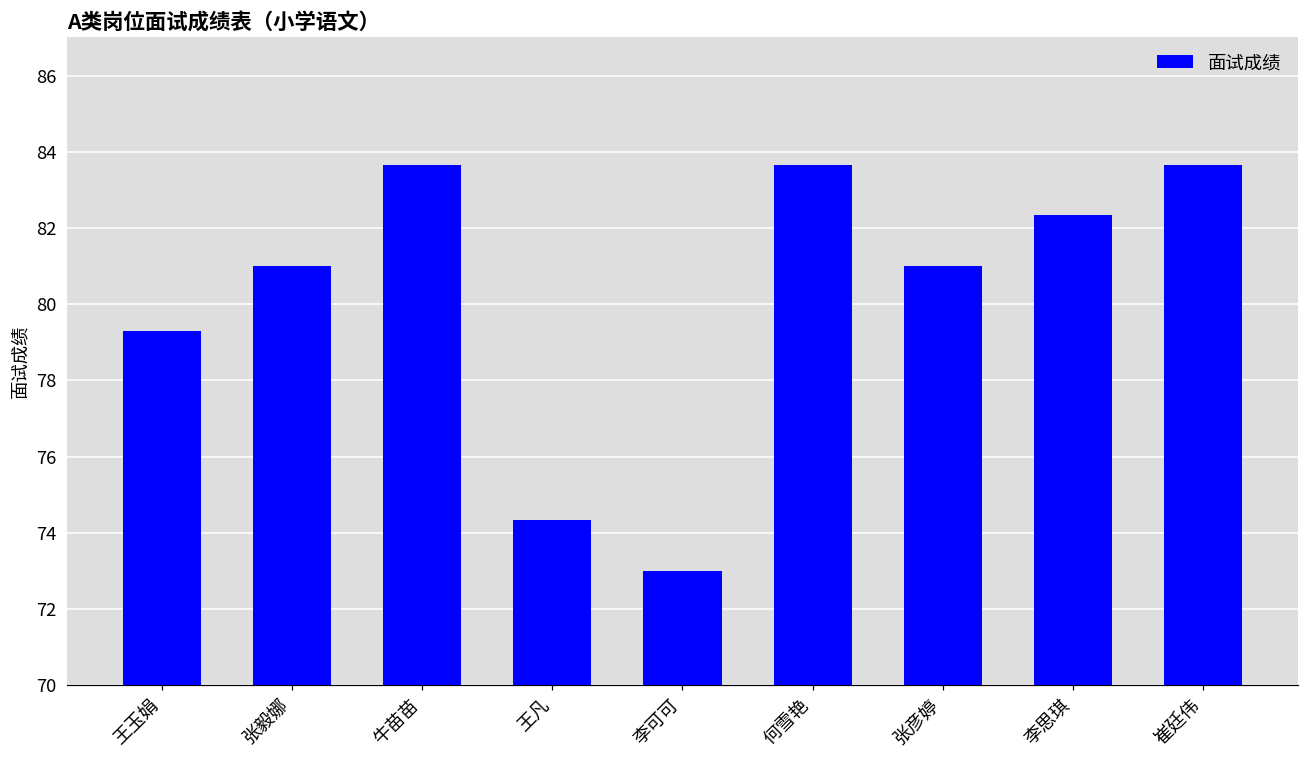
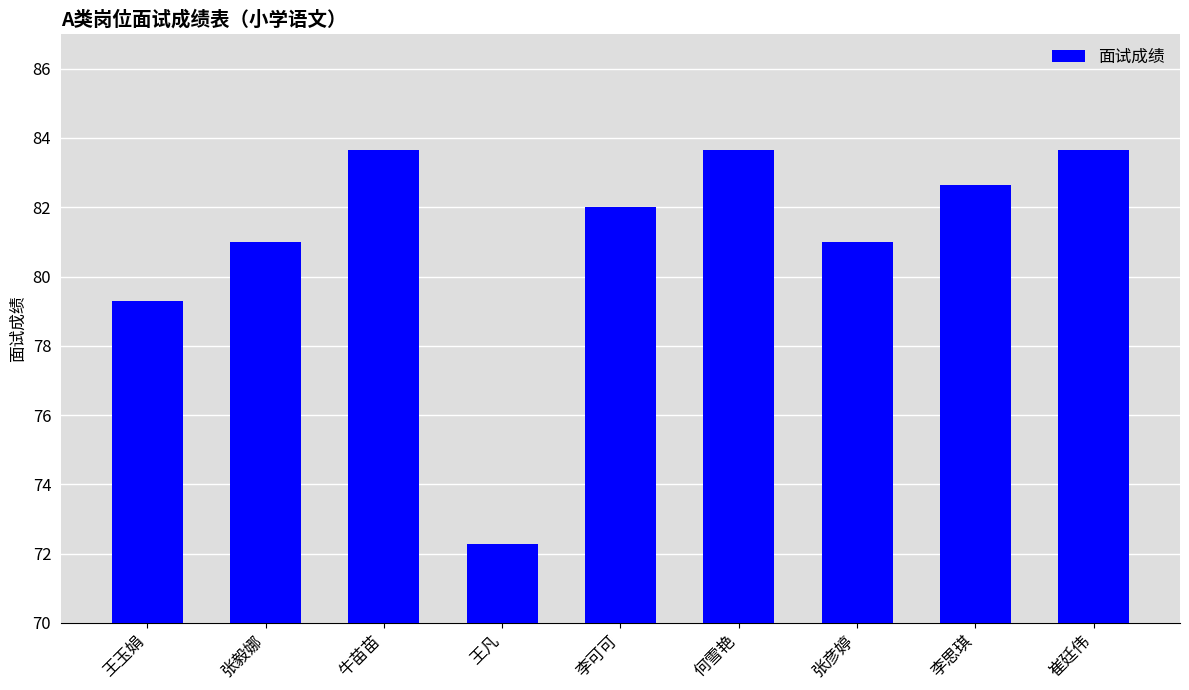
  {
    "王玉娟": 79.3,
    "张毅娜": 81.0,
    "牛苗苗": 83.7,
-   "王凡": 74.3,
-   "李可可": 73,
+   "王凡": 72.3,
+   "李可可": 82,
    "何雪艳": 83.7,
    "张彦婷": 81.0,
-   "李思琪": 82.3,
+   "李思琪": 82.7,
    "崔廷伟": 83.7
  }
